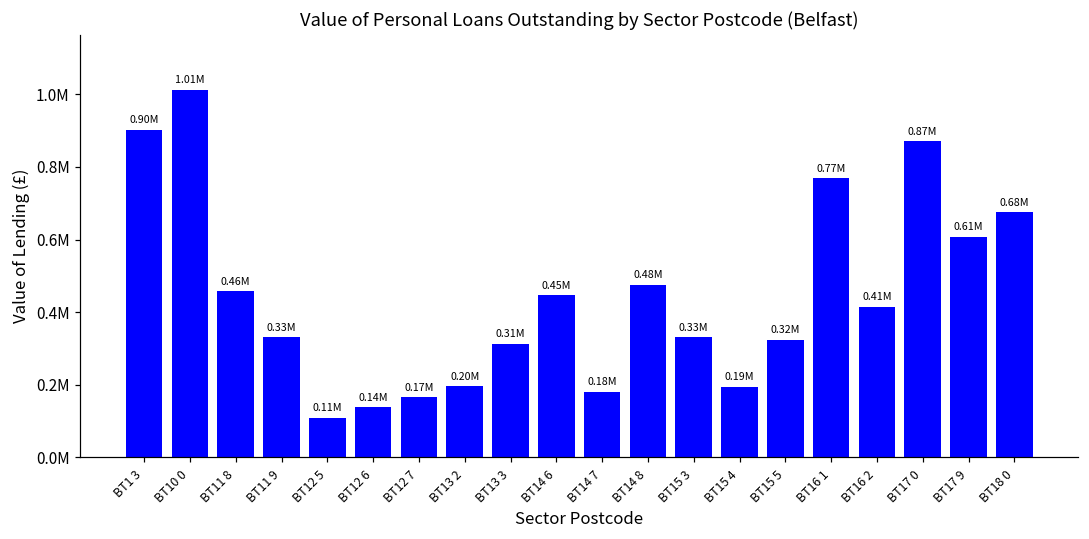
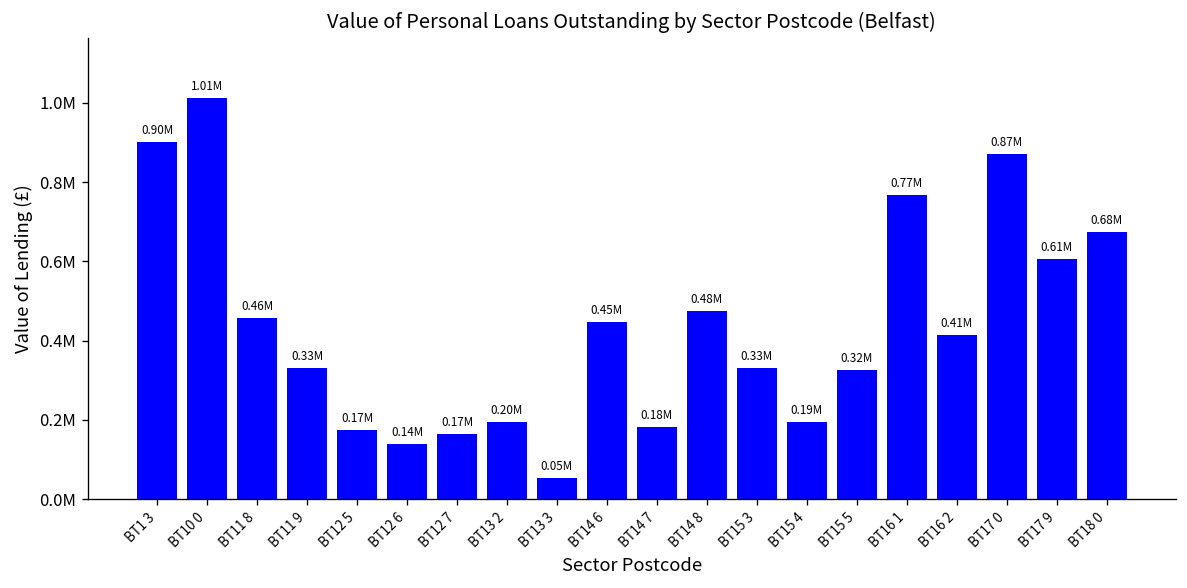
  {
    "BT1 3": "0.90M",
    "BT10 0": "1.01M",
    "BT11 8": "0.46M",
    "BT11 9": "0.33M",
-   "BT12 5": "0.11M",
+   "BT12 5": "0.17M",
    "BT12 6": "0.14M",
    "BT12 7": "0.17M",
    "BT13 2": "0.20M",
-   "BT13 3": "0.31M",
+   "BT13 3": "0.05M",
    "BT14 6": "0.45M",
    "BT14 7": "0.18M",
    "BT14 8": "0.48M",
    "BT15 3": "0.33M",
    "BT15 4": "0.19M",
    "BT15 5": "0.32M",
    "BT16 1": "0.77M",
    "BT16 2": "0.41M",
    "BT17 0": "0.87M",
    "BT17 9": "0.61M",
    "BT18 0": "0.68M"
  }
